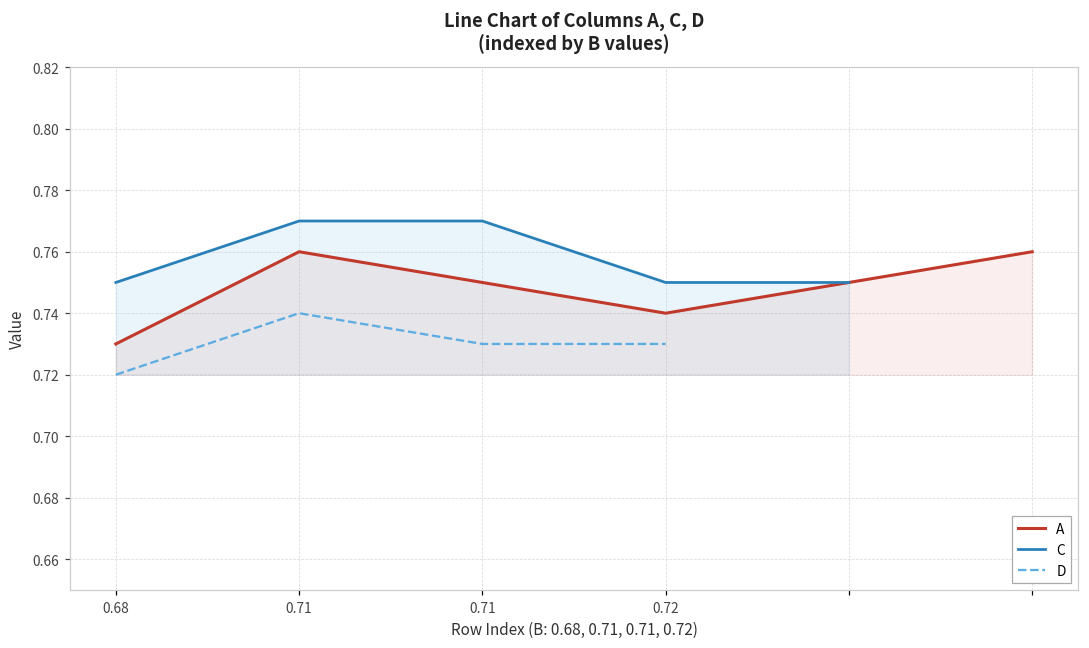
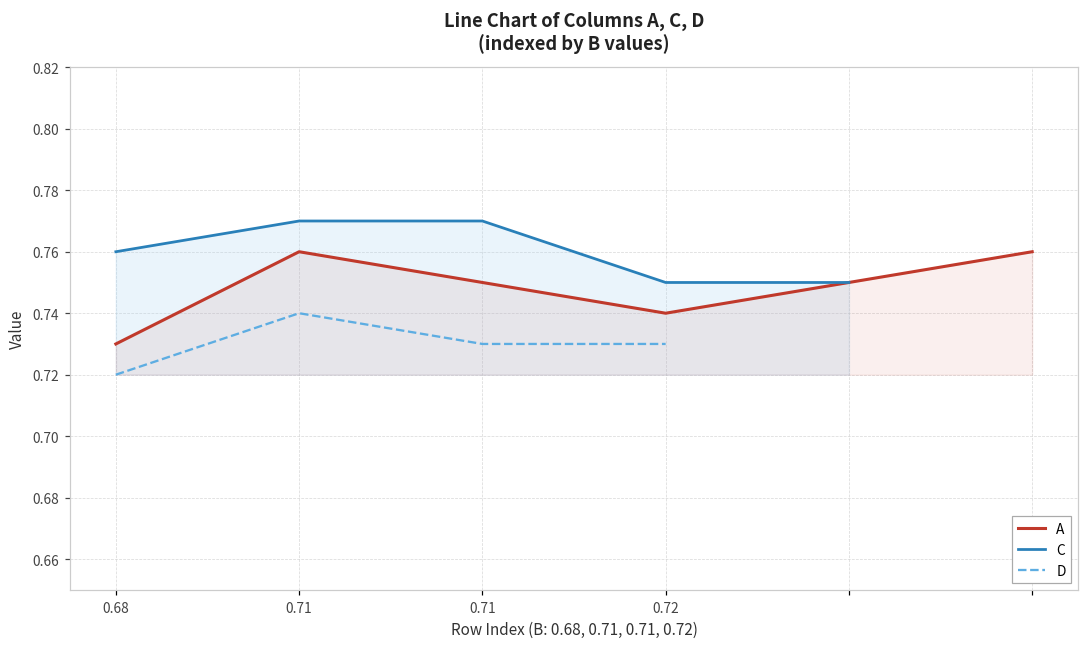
  {
    "A": {
      "0.68": 0.73,
      "0.72": 0.74
    },
    "C": {
-     "0.68": 0.75,
+     "0.68": 0.76,
      "0.72": 0.75
    },
    "D": {
      "0.68": 0.72,
      "0.72": 0.73
    }
  }
